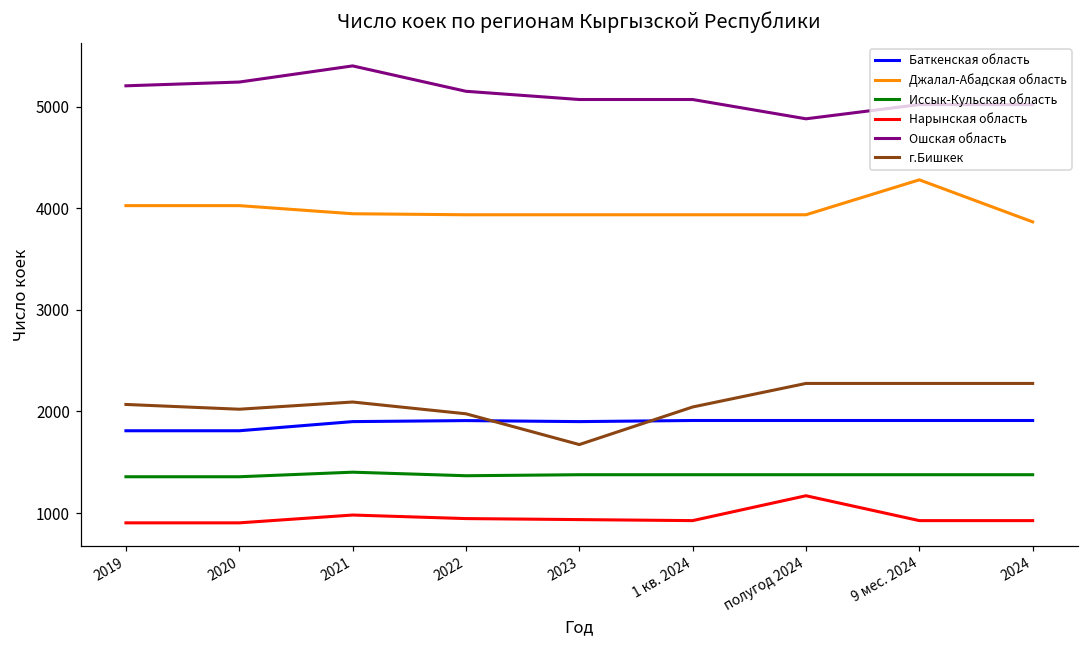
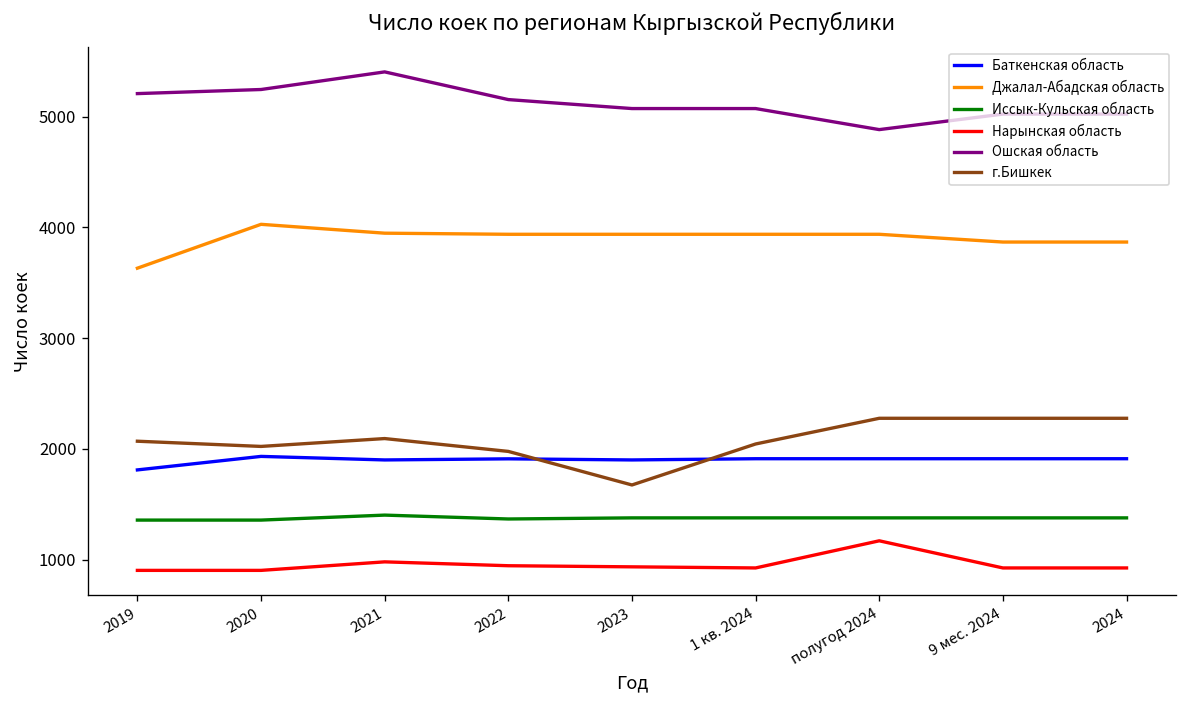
  {
    "Баткенская область": {
      "2019": 1800,
-     "2020": 1800,
+     "2020": 1900,
      "2021": 1900,
      "2022": 1900,
      "2023": 1900,
      "1 кв. 2024": 1900,
      "полугод 2024": 1900,
      "9 мес. 2024": 1900,
      "2024": 1900
    },
    "Джалал-Абадская область": {
-     "2019": 4000,
+     "2019": 3600,
      "2020": 4000,
      "2021": 3900,
      "2022": 3900,
      "2023": 3900,
      "1 кв. 2024": 3900,
      "полугод 2024": 3900,
-     "9 мес. 2024": 4300,
+     "9 мес. 2024": 3900,
      "2024": 3900
    },
    "Иссык-Кульская область": {
      "2019": 1400,
      "2020": 1400,
      "2021": 1400,
      "2022": 1400,
      "2023": 1400,
      "1 кв. 2024": 1400,
      "полугод 2024": 1400,
      "9 мес. 2024": 1400,
      "2024": 1400
    },
    "Нарынская область": {
      "2019": 900,
      "2020": 900,
      "2021": 1000,
      "2022": 900,
      "2023": 900,
      "1 кв. 2024": 900,
      "полугод 2024": 1200,
      "9 мес. 2024": 900,
      "2024": 900
    },
    "Ошская область": {
      "2019": 5200,
      "2020": 5200,
      "2021": 5400,
      "2022": 5200,
      "2023": 5100,
      "1 кв. 2024": 5100,
      "полугод 2024": 4900
    },
    "г.Бишкек": {
      "2019": 2100,
      "2020": 2000,
      "2021": 2100,
      "2022": 2000,
      "2023": 1700,
      "1 кв. 2024": 2000,
      "полугод 2024": 2300,
      "9 мес. 2024": 2300,
      "2024": 2300
    }
  }
